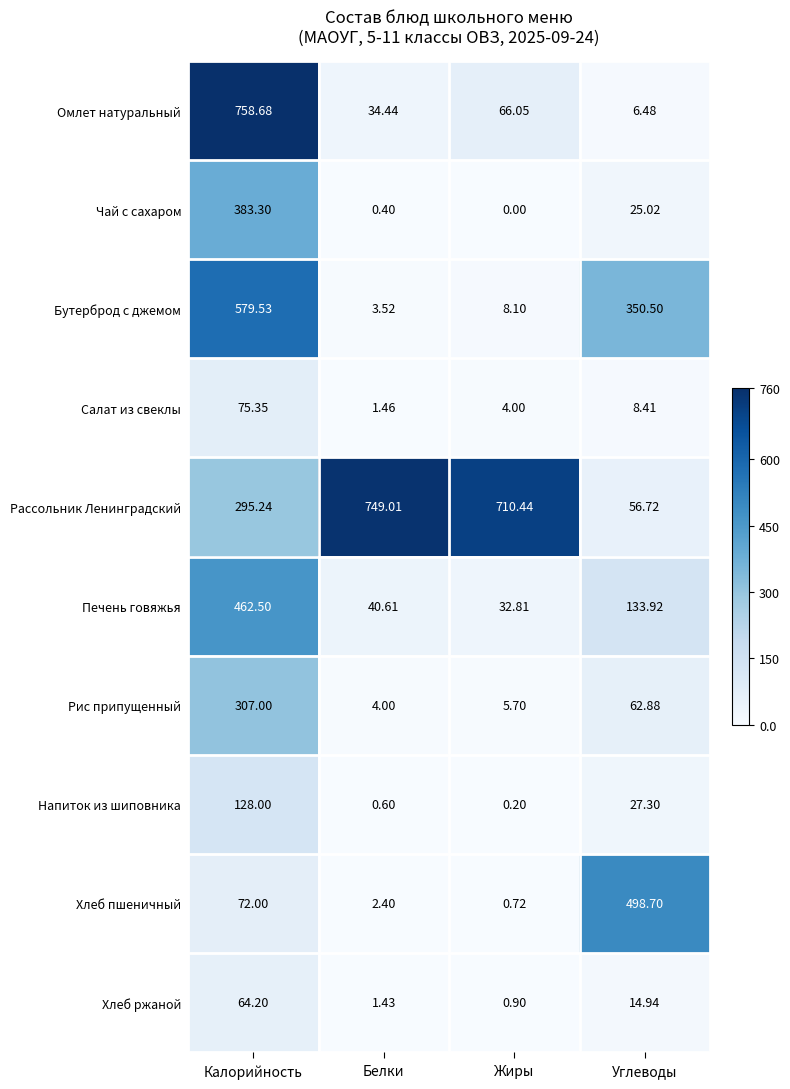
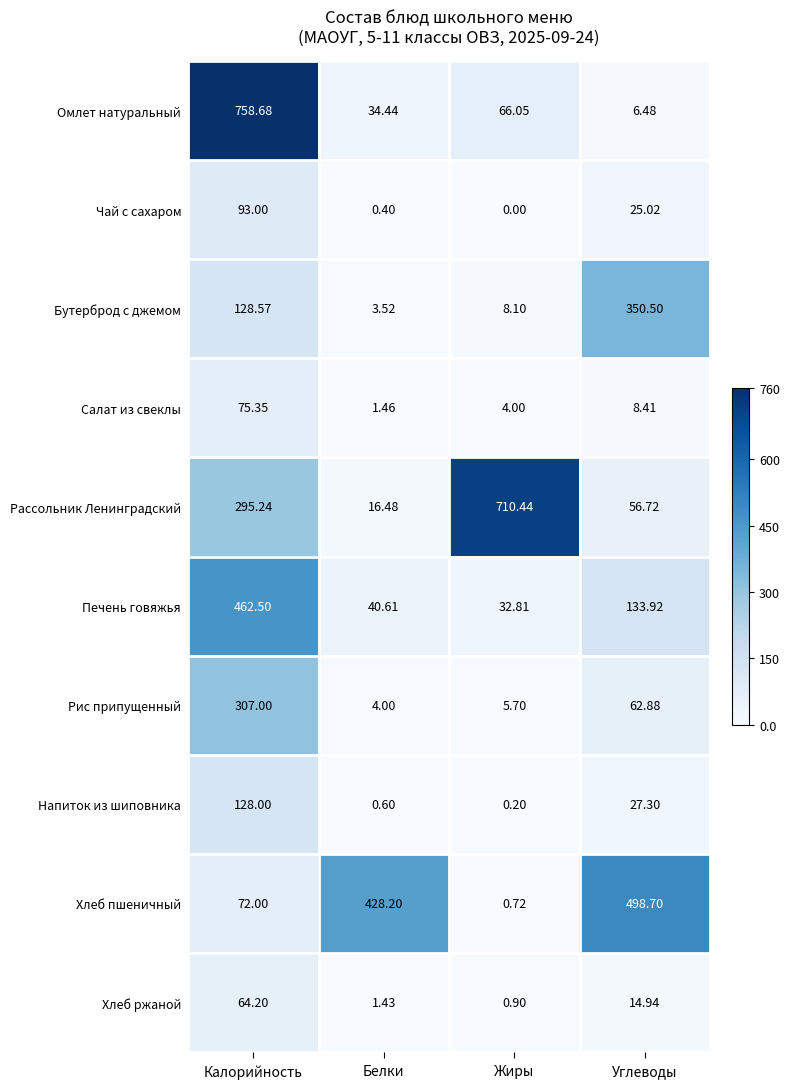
  {
    "Омлет натуральный": {
      "Калорийность": 758.68,
      "Белки": 34.44,
      "Жиры": 66.05,
      "Углеводы": 6.48
    },
    "Чай с сахаром": {
-     "Калорийность": 383.30,
+     "Калорийность": 93.00,
      "Белки": 0.40,
      "Жиры": 0.00,
      "Углеводы": 25.02
    },
    "Бутерброд с джемом": {
-     "Калорийность": 579.53,
+     "Калорийность": 128.57,
      "Белки": 3.52,
      "Жиры": 8.10,
      "Углеводы": 350.50
    },
    "Салат из свеклы": {
      "Калорийность": 75.35,
      "Белки": 1.46,
      "Жиры": 4.00,
      "Углеводы": 8.41
    },
    "Рассольник Ленинградский": {
      "Калорийность": 295.24,
-     "Белки": 749.01,
+     "Белки": 16.48,
      "Жиры": 710.44,
      "Углеводы": 56.72
    },
    "Печень говяжья": {
      "Калорийность": 462.50,
      "Белки": 40.61,
      "Жиры": 32.81,
      "Углеводы": 133.92
    },
    "Рис припущенный": {
      "Калорийность": 307.00,
      "Белки": 4.00,
      "Жиры": 5.70,
      "Углеводы": 62.88
    },
    "Напиток из шиповника": {
      "Калорийность": 128.00,
      "Белки": 0.60,
      "Жиры": 0.20,
      "Углеводы": 27.30
    },
    "Хлеб пшеничный": {
      "Калорийность": 72.00,
-     "Белки": 2.40,
+     "Белки": 428.20,
      "Жиры": 0.72,
      "Углеводы": 498.70
    },
    "Хлеб ржаной": {
      "Калорийность": 64.20,
      "Белки": 1.43,
      "Жиры": 0.90,
      "Углеводы": 14.94
    }
  }
